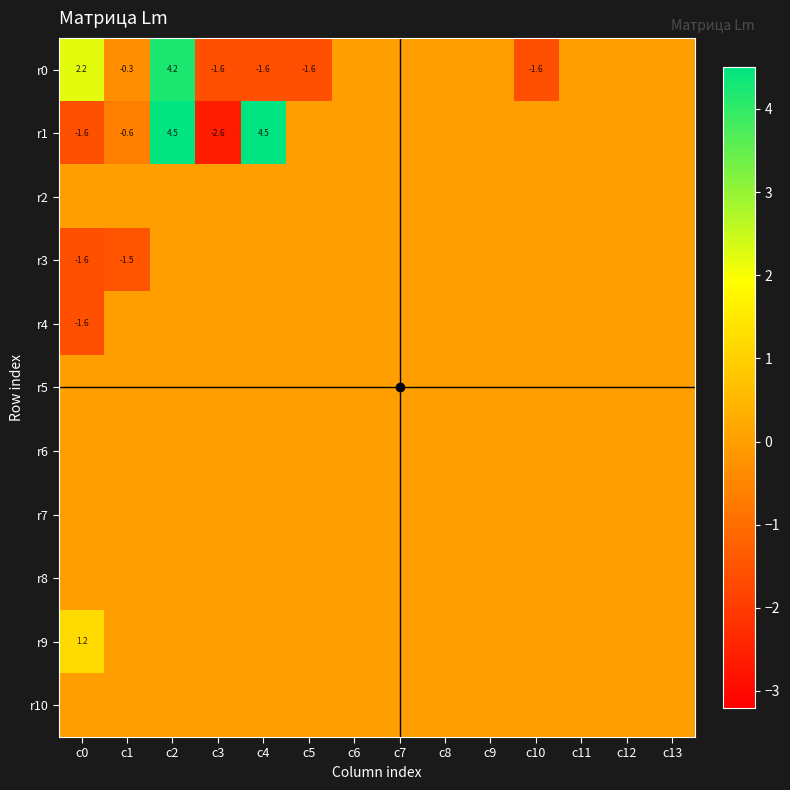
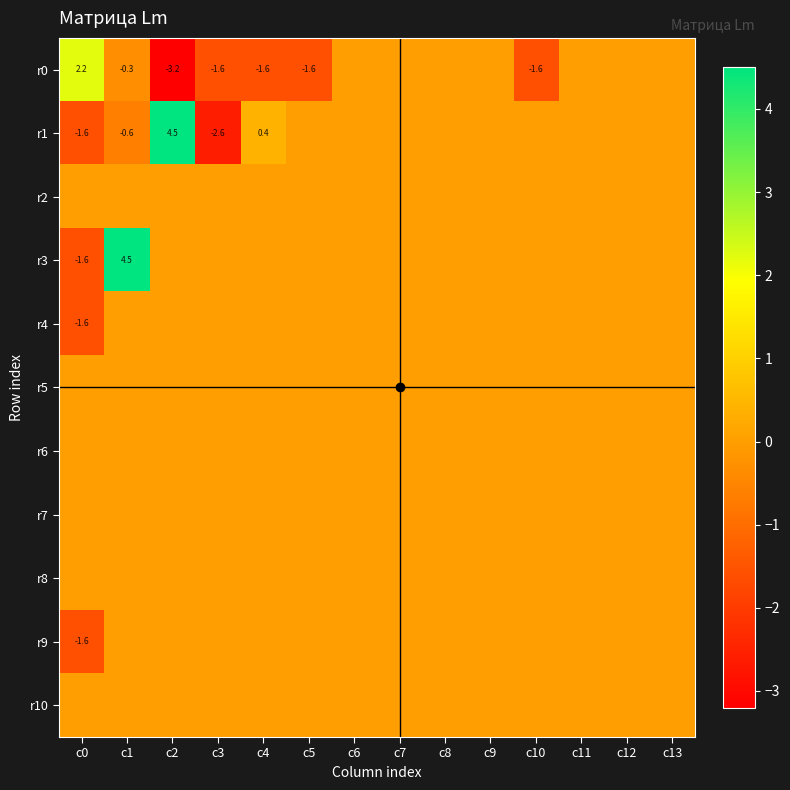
  {
    "r0": {
      "c0": 2.2,
      "c1": -0.3,
-     "c2": 4.2,
+     "c2": -3.2,
      "c3": -1.6,
      "c4": -1.6,
      "c5": -1.6,
      "c10": -1.6
    },
    "r1": {
      "c0": -1.6,
      "c1": -0.6,
      "c2": 4.5,
      "c3": -2.6,
-     "c4": 4.5
+     "c4": 0.4
    },
    "r3": {
      "c0": -1.6,
-     "c1": -1.5
+     "c1": 4.5
    },
    "r4": {
      "c0": -1.6
    },
    "r9": {
-     "c0": 1.2
+     "c0": -1.6
    }
  }
